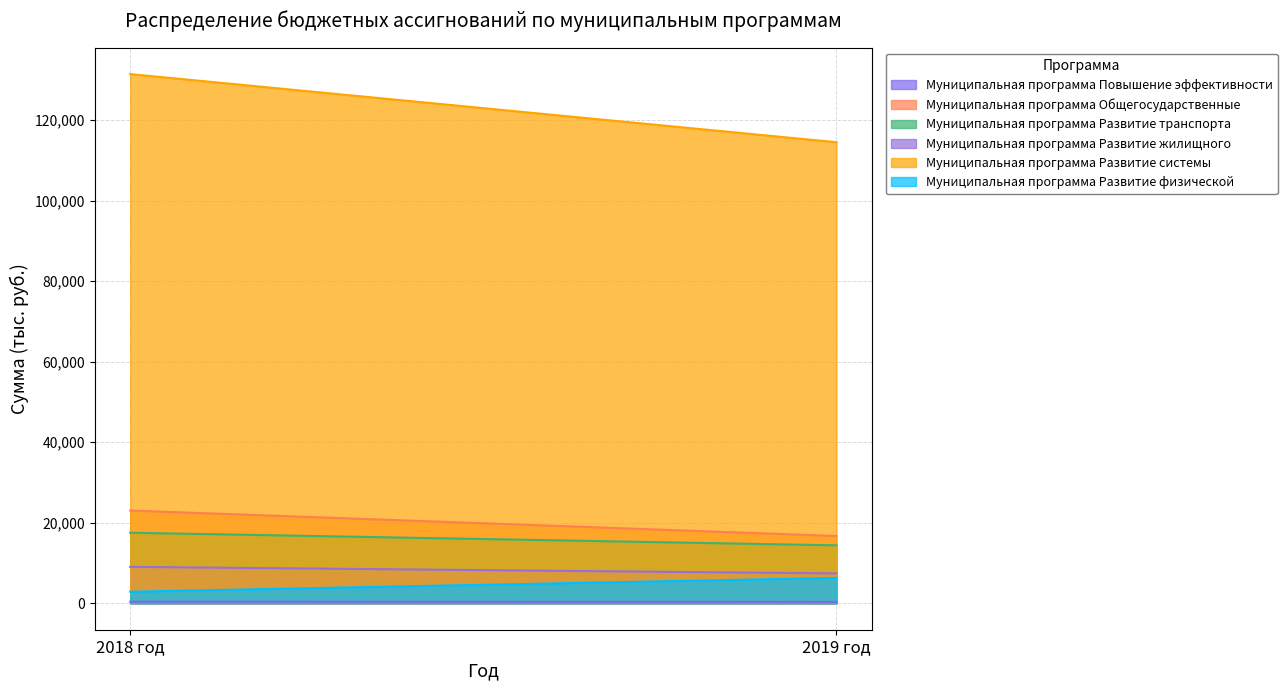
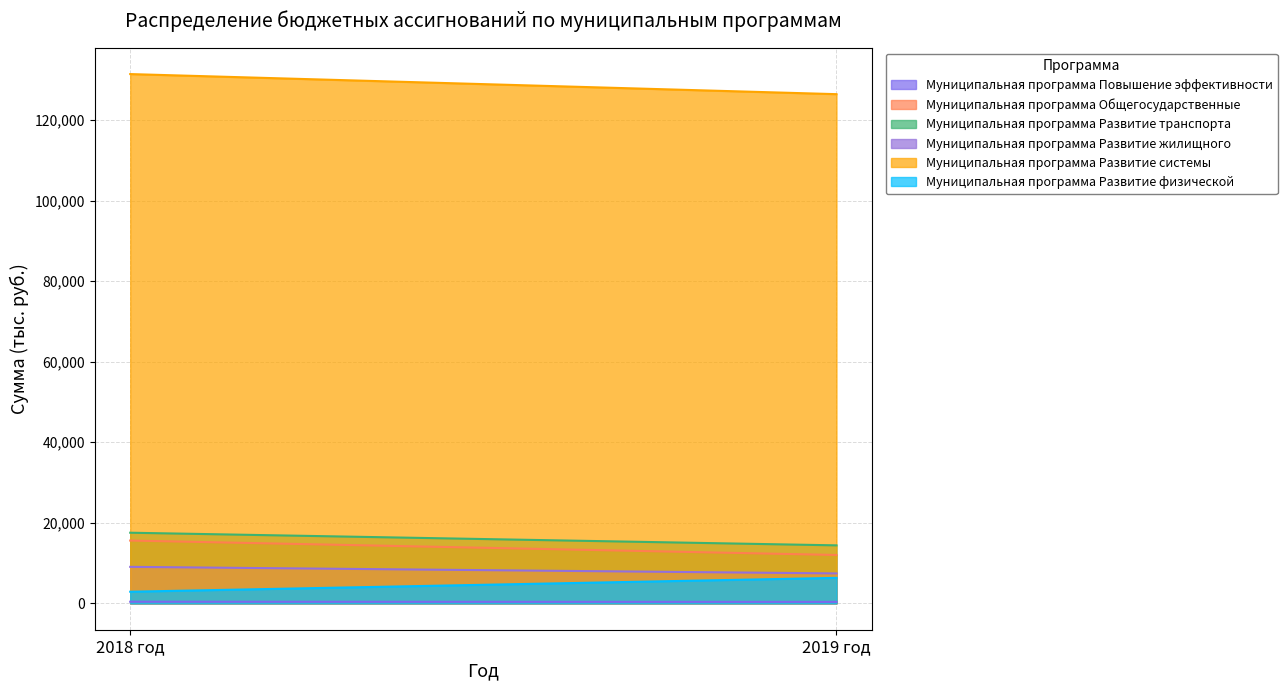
  {
    "Муниципальная программа Общегосударственные": {
-     "2018 год": "23,000",
-     "2019 год": "17,000"
+     "2018 год": "16,000",
+     "2019 год": "12,000"
    },
    "Муниципальная программа Развитие транспорта": {
      "2018 год": "18,000",
      "2019 год": "14,000"
    },
    "Муниципальная программа Развитие системы": {
      "2018 год": "131,000",
-     "2019 год": "115,000"
+     "2019 год": "126,000"
    },
    "Муниципальная программа Развитие физической": {
      "2018 год": "3,000",
      "2019 год": "6,000"
    }
  }
